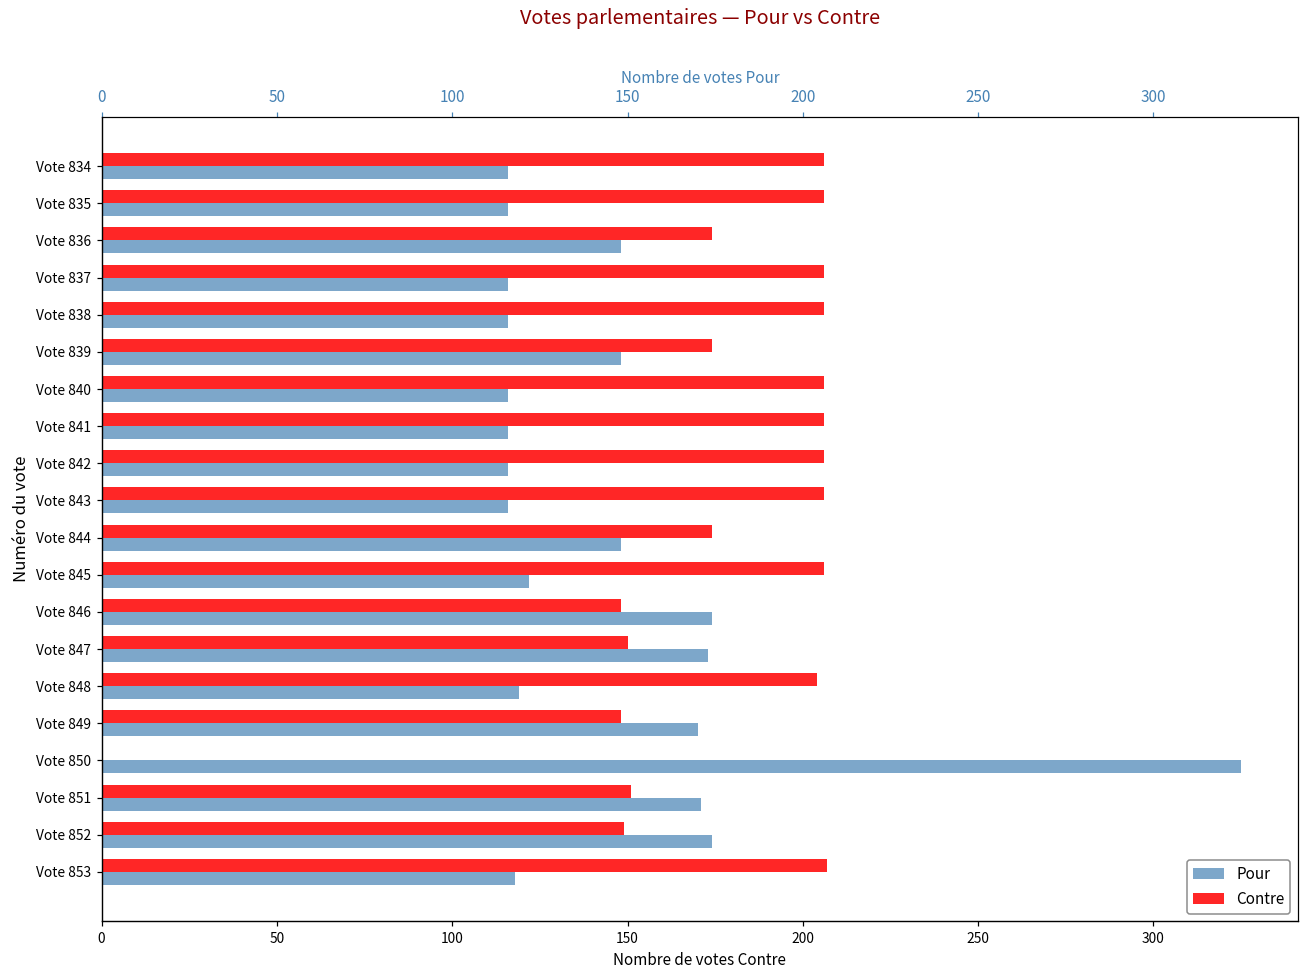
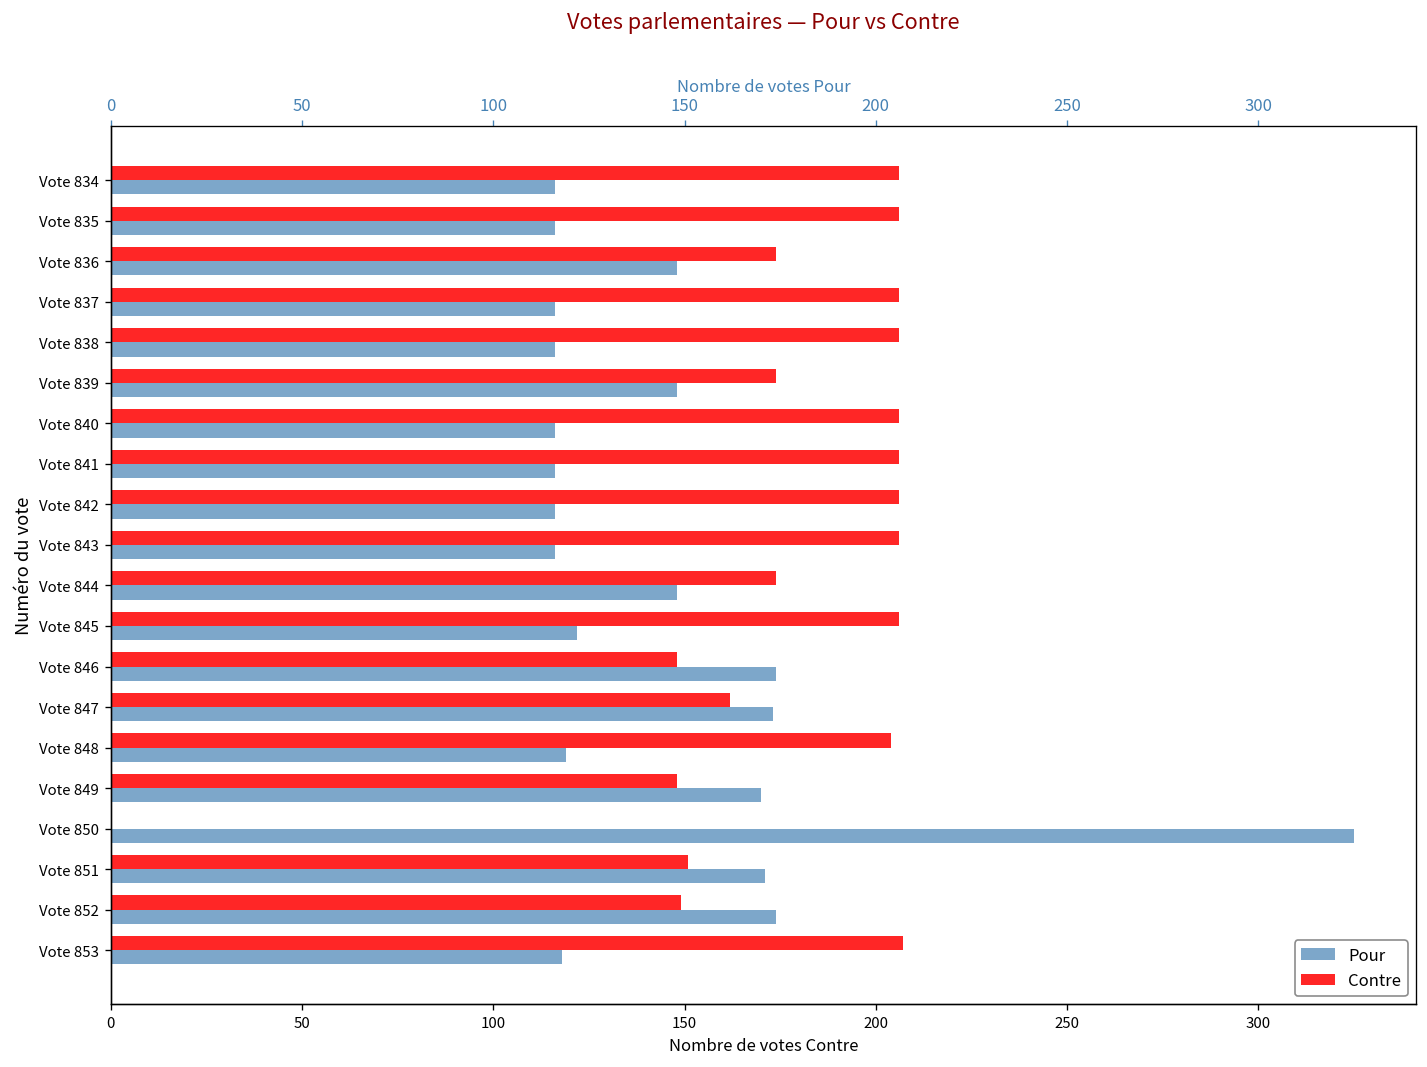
  {
    "Pour": {
      "Vote 834": 116,
      "Vote 835": 116,
      "Vote 836": 148,
      "Vote 837": 116,
      "Vote 838": 116,
      "Vote 839": 148,
      "Vote 840": 116,
      "Vote 841": 116,
      "Vote 842": 116,
      "Vote 843": 116,
      "Vote 844": 148,
      "Vote 845": 122,
      "Vote 846": 174,
      "Vote 847": 173,
      "Vote 848": 119,
      "Vote 849": 170,
      "Vote 850": 325,
      "Vote 851": 171,
      "Vote 852": 174,
      "Vote 853": 118
    },
    "Contre": {
      "Vote 834": 206,
      "Vote 835": 206,
      "Vote 836": 174,
      "Vote 837": 206,
      "Vote 838": 206,
      "Vote 839": 174,
      "Vote 840": 206,
      "Vote 841": 206,
      "Vote 842": 206,
      "Vote 843": 206,
      "Vote 844": 174,
      "Vote 845": 206,
      "Vote 846": 148,
-     "Vote 847": 150,
+     "Vote 847": 162,
      "Vote 848": 204,
      "Vote 849": 148,
      "Vote 850": 0,
      "Vote 851": 151,
      "Vote 852": 149,
      "Vote 853": 207
    }
  }
